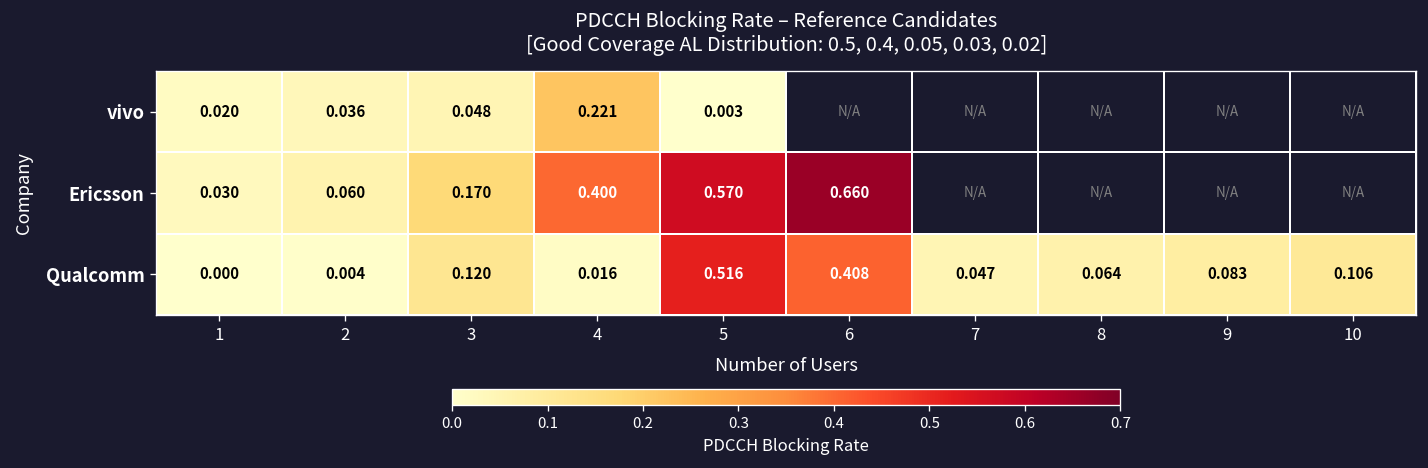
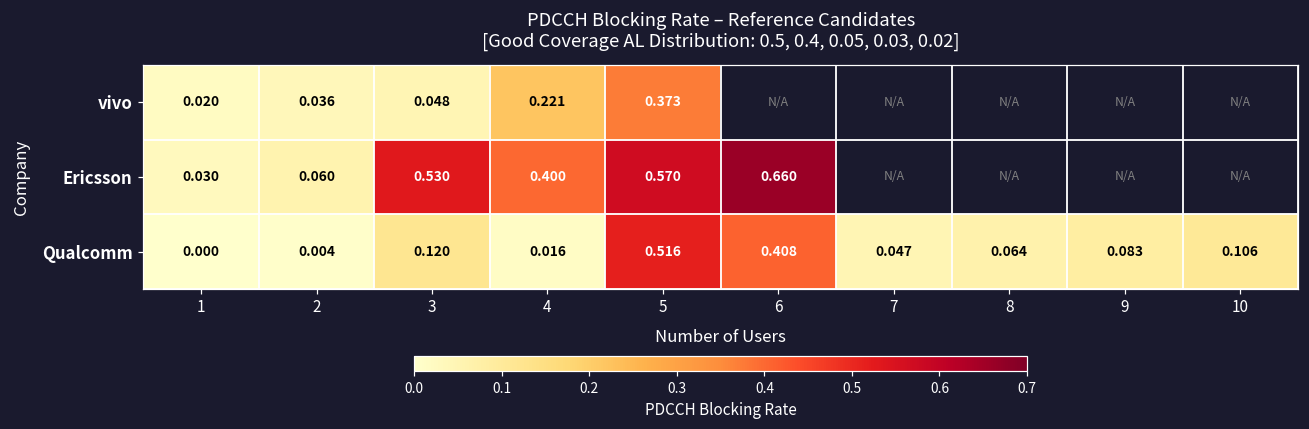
  {
    "vivo": {
      "1": 0.020,
      "2": 0.036,
      "3": 0.048,
      "4": 0.221,
-     "5": 0.003
+     "5": 0.373
    },
    "Ericsson": {
      "1": 0.030,
      "2": 0.060,
-     "3": 0.170,
+     "3": 0.530,
      "4": 0.400,
      "5": 0.570,
      "6": 0.660
    },
    "Qualcomm": {
      "1": 0.000,
      "2": 0.004,
      "3": 0.120,
      "4": 0.016,
      "5": 0.516,
      "6": 0.408,
      "7": 0.047,
      "8": 0.064,
      "9": 0.083,
      "10": 0.106
    }
  }
